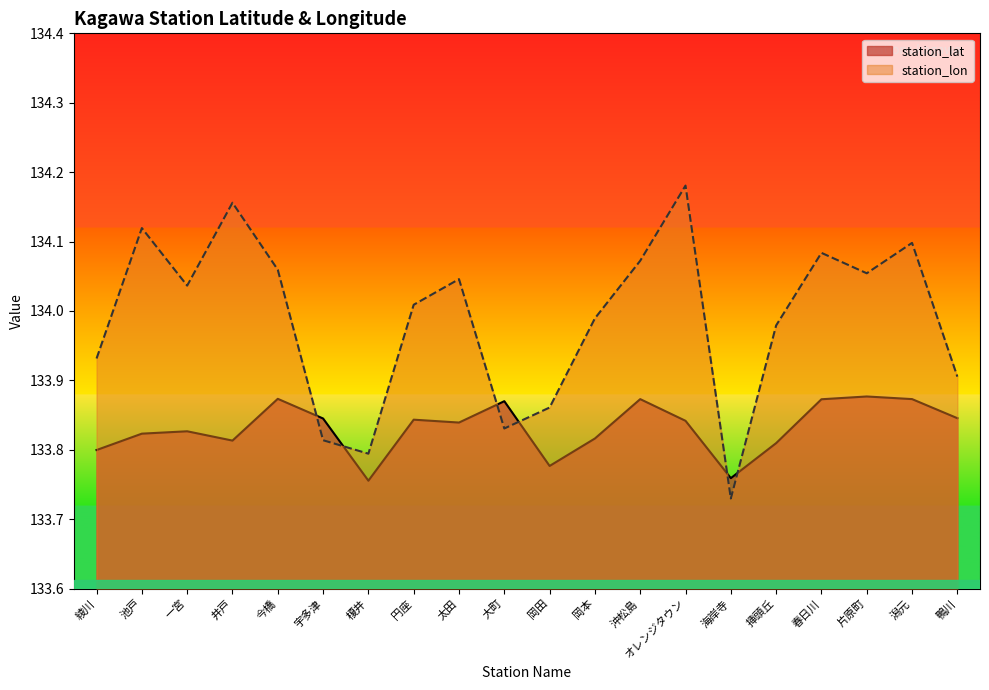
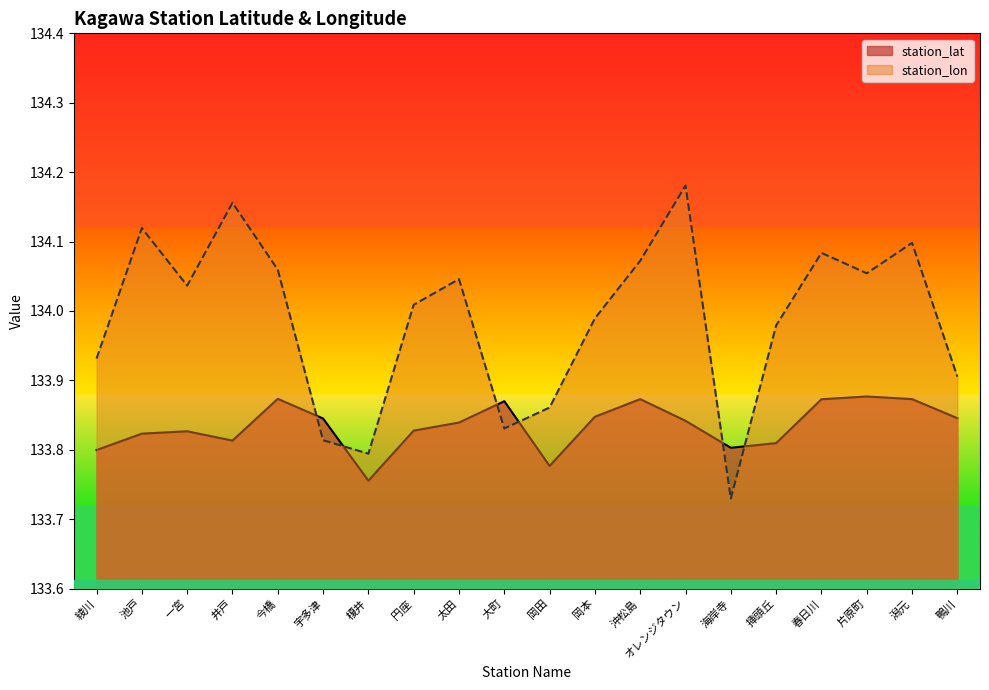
  {
    "station_lat": {
      "綾川": 133.80,
      "池戸": 133.82,
      "一宮": 133.83,
      "井戸": 133.81,
      "今橋": 133.87,
      "宇多津": 133.85,
      "榎井": 133.76,
-     "円座": 133.84,
+     "円座": 133.83,
      "太田": 133.84,
      "大町": 133.87,
      "岡田": 133.78,
-     "岡本": 133.82,
+     "岡本": 133.85,
      "沖松島": 133.87,
      "オレンジタウン": 133.84,
-     "海岸寺": 133.76,
+     "海岸寺": 133.80,
      "挿頭丘": 133.81,
      "春日川": 133.87,
      "片原町": 133.88,
      "潟元": 133.87,
      "鴨川": 133.85
    },
    "station_lon": {
      "綾川": 133.93,
      "池戸": 134.12,
      "一宮": 134.04,
      "井戸": 134.16,
      "今橋": 134.06,
      "宇多津": 133.81,
      "榎井": 133.79,
      "円座": 134.01,
      "太田": 134.05,
      "大町": 133.83,
      "岡田": 133.86,
      "岡本": 133.99,
      "沖松島": 134.07,
      "オレンジタウン": 134.18,
      "海岸寺": 133.73,
      "挿頭丘": 133.98,
      "春日川": 134.08,
      "片原町": 134.05,
      "潟元": 134.10,
      "鴨川": 133.91
    }
  }
